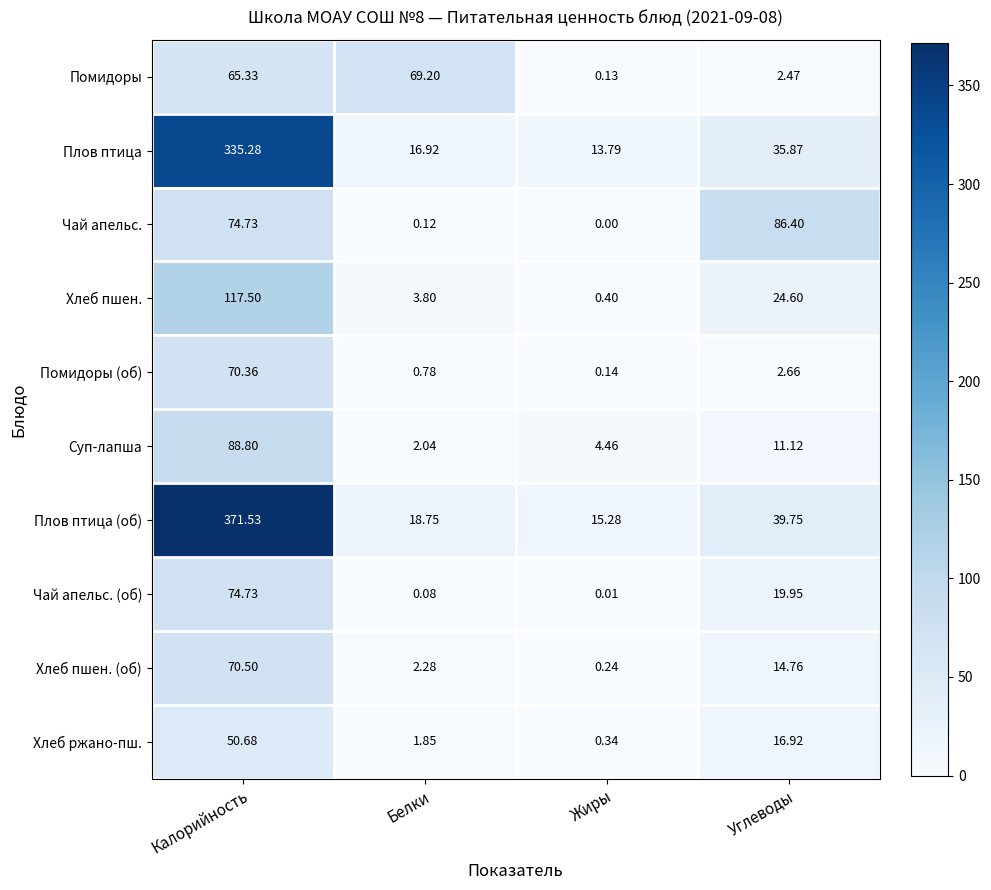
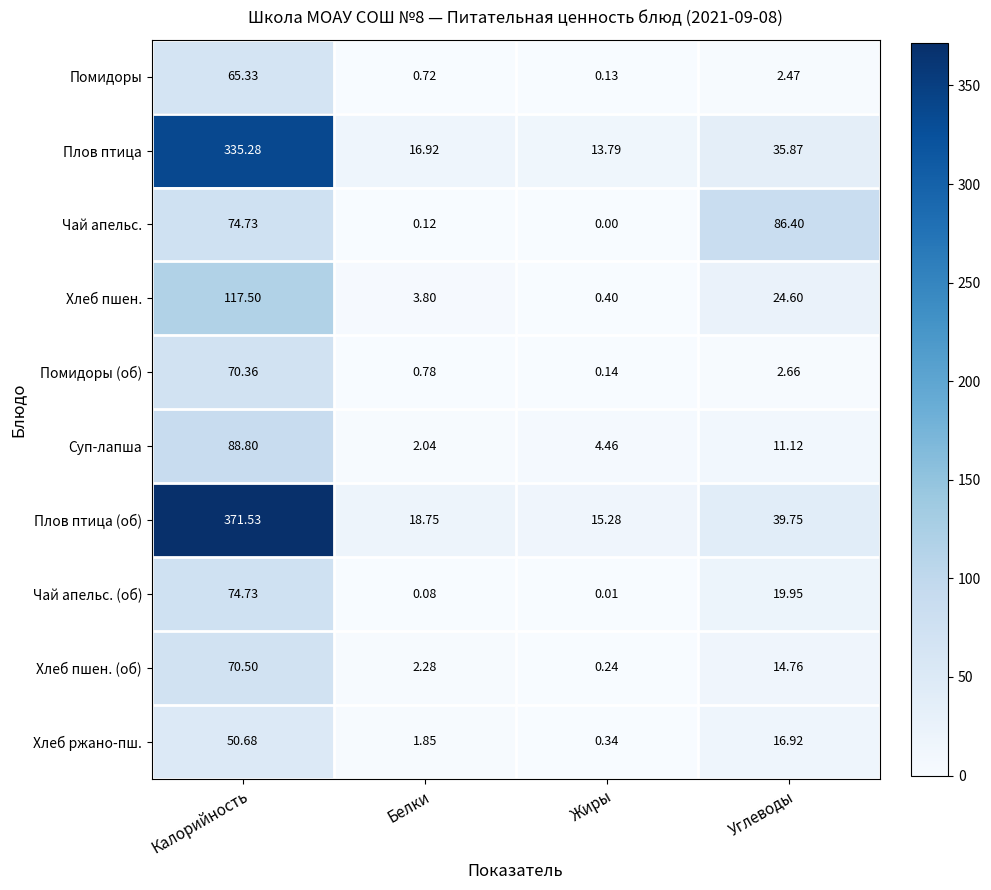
  {
    "Помидоры": {
      "Калорийность": 65.33,
-     "Белки": 69.20,
+     "Белки": 0.72,
      "Жиры": 0.13,
      "Углеводы": 2.47
    },
    "Плов птица": {
      "Калорийность": 335.28,
      "Белки": 16.92,
      "Жиры": 13.79,
      "Углеводы": 35.87
    },
    "Чай апельс.": {
      "Калорийность": 74.73,
      "Белки": 0.12,
      "Жиры": 0.00,
      "Углеводы": 86.40
    },
    "Хлеб пшен.": {
      "Калорийность": 117.50,
      "Белки": 3.80,
      "Жиры": 0.40,
      "Углеводы": 24.60
    },
    "Помидоры (об)": {
      "Калорийность": 70.36,
      "Белки": 0.78,
      "Жиры": 0.14,
      "Углеводы": 2.66
    },
    "Суп-лапша": {
      "Калорийность": 88.80,
      "Белки": 2.04,
      "Жиры": 4.46,
      "Углеводы": 11.12
    },
    "Плов птица (об)": {
      "Калорийность": 371.53,
      "Белки": 18.75,
      "Жиры": 15.28,
      "Углеводы": 39.75
    },
    "Чай апельс. (об)": {
      "Калорийность": 74.73,
      "Белки": 0.08,
      "Жиры": 0.01,
      "Углеводы": 19.95
    },
    "Хлеб пшен. (об)": {
      "Калорийность": 70.50,
      "Белки": 2.28,
      "Жиры": 0.24,
      "Углеводы": 14.76
    },
    "Хлеб ржано-пш.": {
      "Калорийность": 50.68,
      "Белки": 1.85,
      "Жиры": 0.34,
      "Углеводы": 16.92
    }
  }
